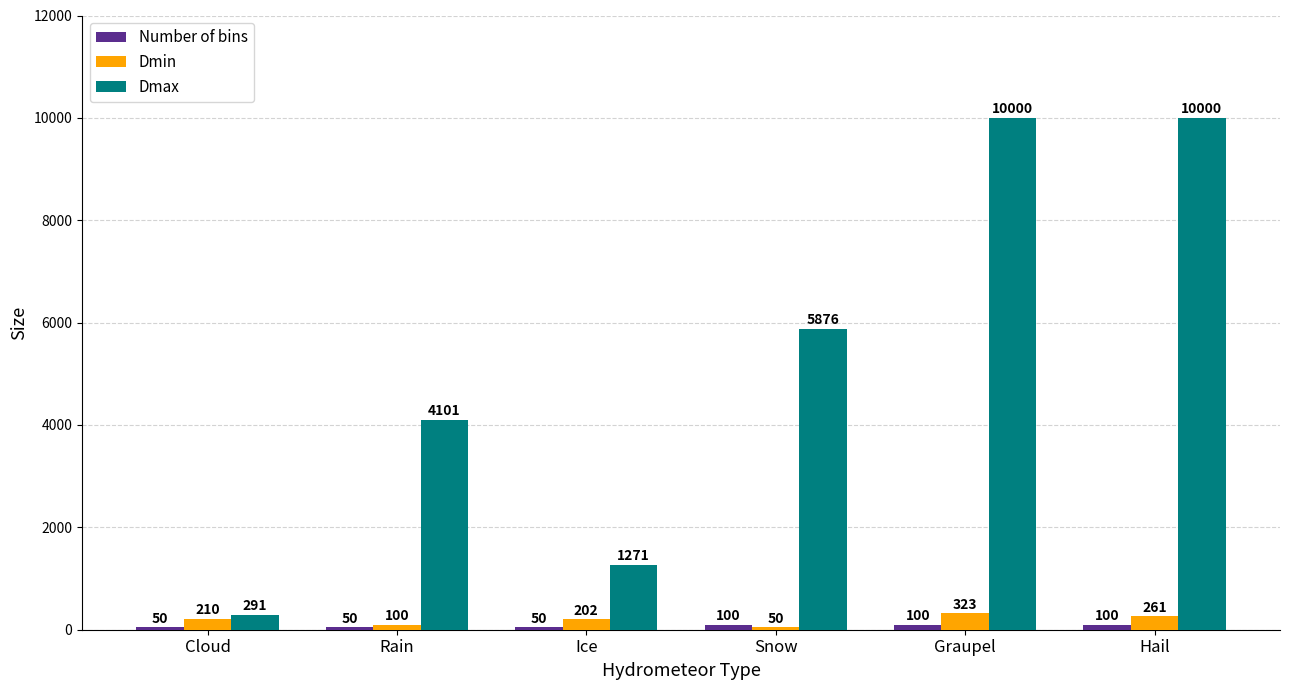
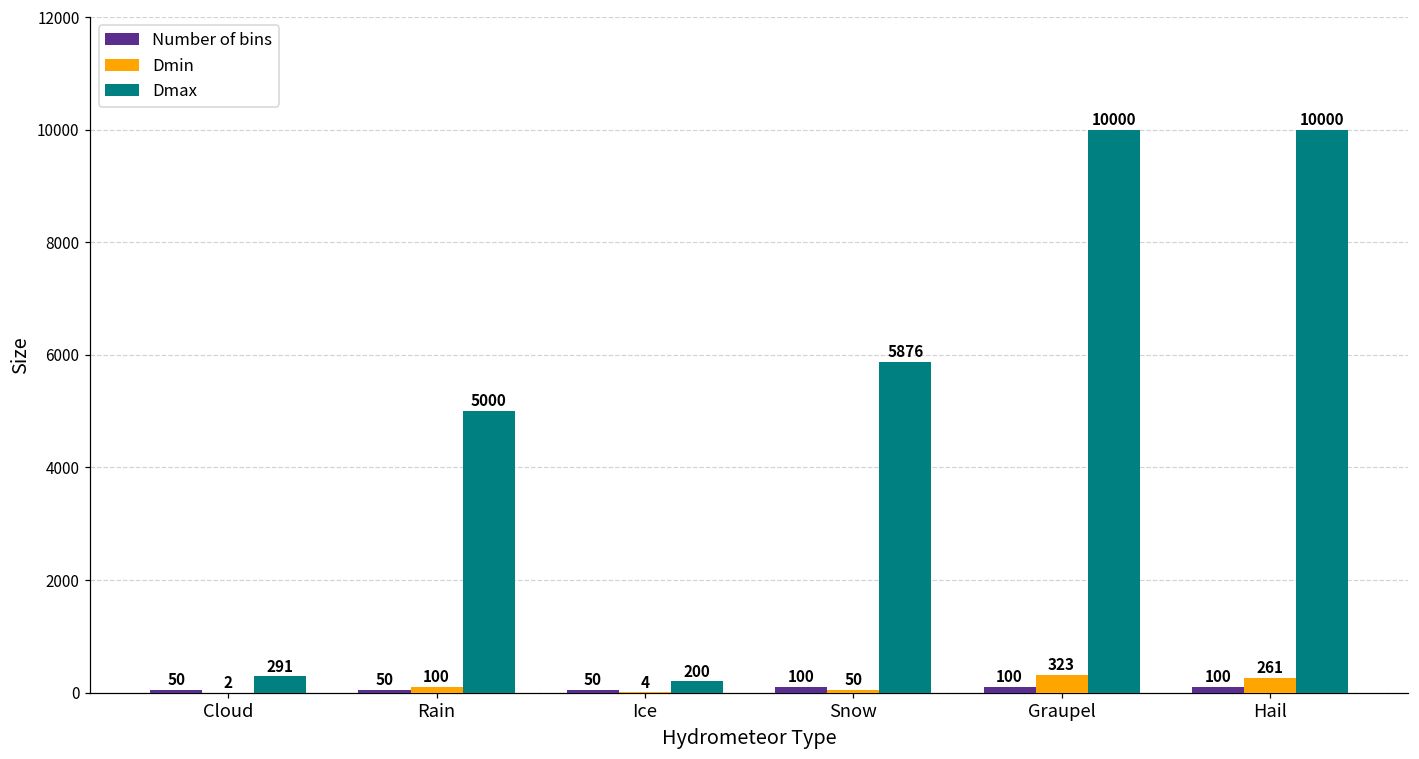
  {
    "Number of bins": {
      "Cloud": 50,
      "Rain": 50,
      "Ice": 50,
      "Snow": 100,
      "Graupel": 100,
      "Hail": 100
    },
    "Dmin": {
-     "Cloud": 210,
+     "Cloud": 2,
      "Rain": 100,
-     "Ice": 202,
+     "Ice": 4,
      "Snow": 50,
      "Graupel": 323,
      "Hail": 261
    },
    "Dmax": {
      "Cloud": 291,
-     "Rain": 4101,
-     "Ice": 1271,
+     "Rain": 5000,
+     "Ice": 200,
      "Snow": 5876,
      "Graupel": 10000,
      "Hail": 10000
    }
  }
